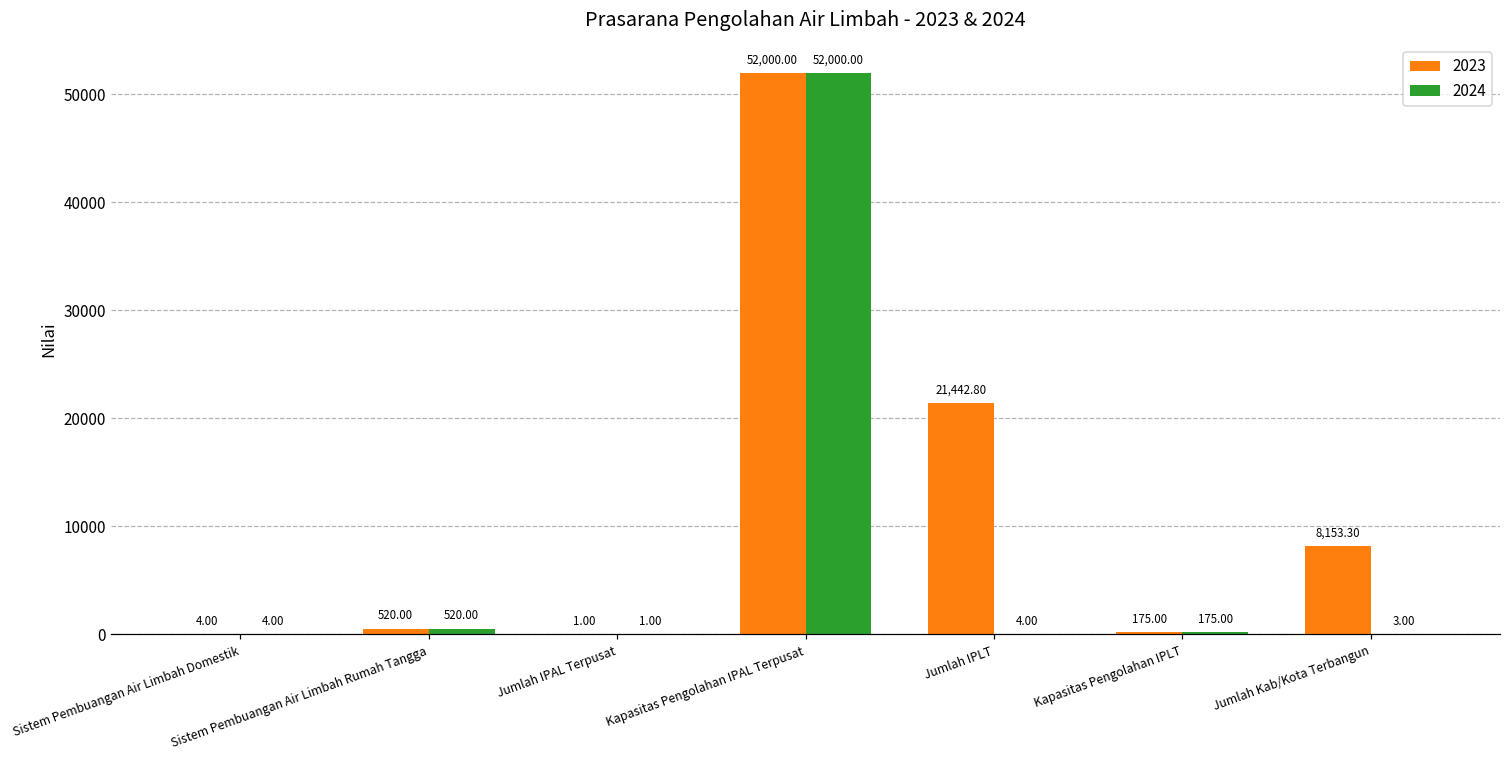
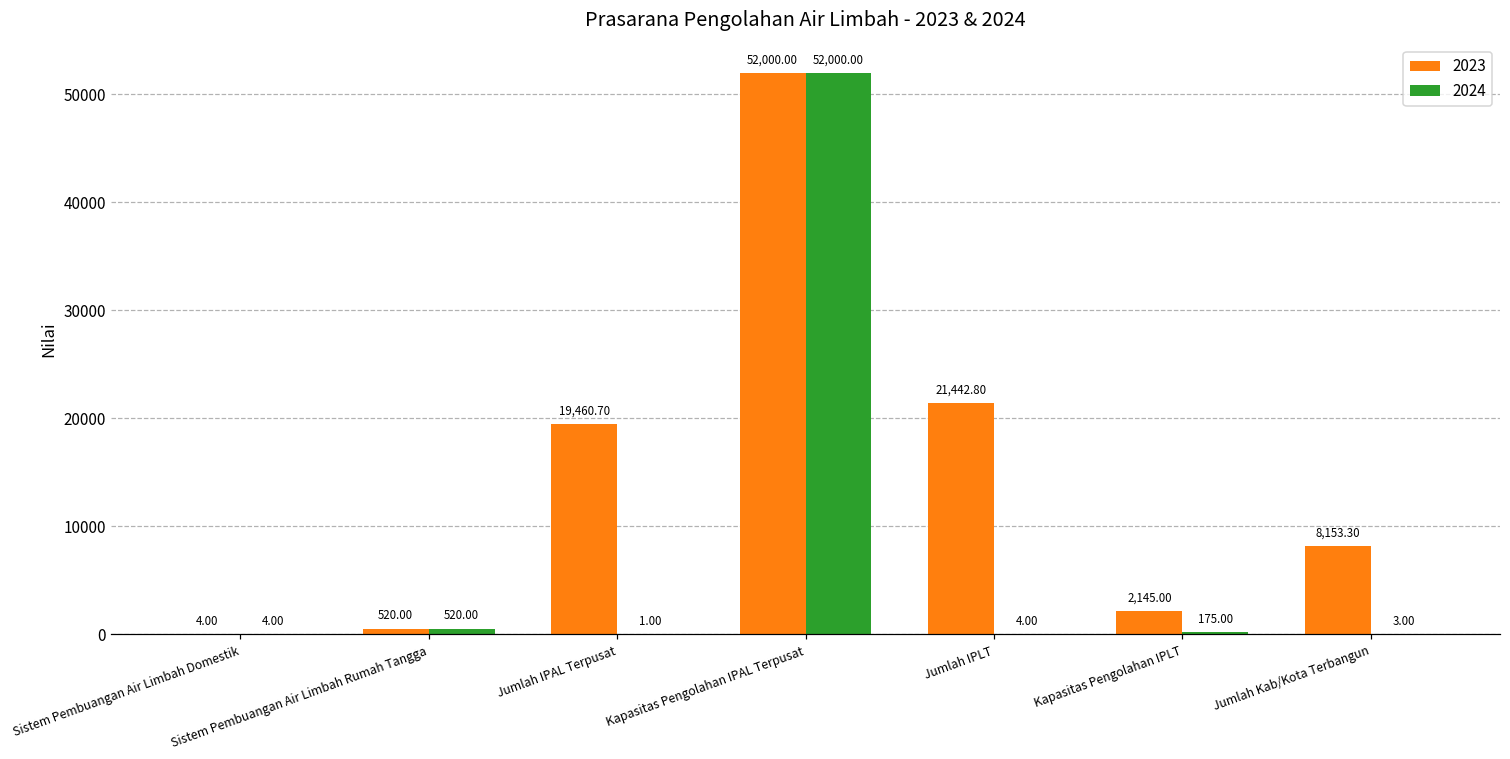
  {
    "2023": {
      "Sistem Pembuangan Air Limbah Domestik": "4.00",
      "Sistem Pembuangan Air Limbah Rumah Tangga": "520.00",
-     "Jumlah IPAL Terpusat": "1.00",
+     "Jumlah IPAL Terpusat": "19,460.70",
      "Kapasitas Pengolahan IPAL Terpusat": "52,000.00",
      "Jumlah IPLT": "21,442.80",
-     "Kapasitas Pengolahan IPLT": "175.00",
+     "Kapasitas Pengolahan IPLT": "2,145.00",
      "Jumlah Kab/Kota Terbangun": "8,153.30"
    },
    "2024": {
      "Sistem Pembuangan Air Limbah Domestik": "4.00",
      "Sistem Pembuangan Air Limbah Rumah Tangga": "520.00",
      "Jumlah IPAL Terpusat": "1.00",
      "Kapasitas Pengolahan IPAL Terpusat": "52,000.00",
      "Jumlah IPLT": "4.00",
      "Kapasitas Pengolahan IPLT": "175.00",
      "Jumlah Kab/Kota Terbangun": "3.00"
    }
  }
